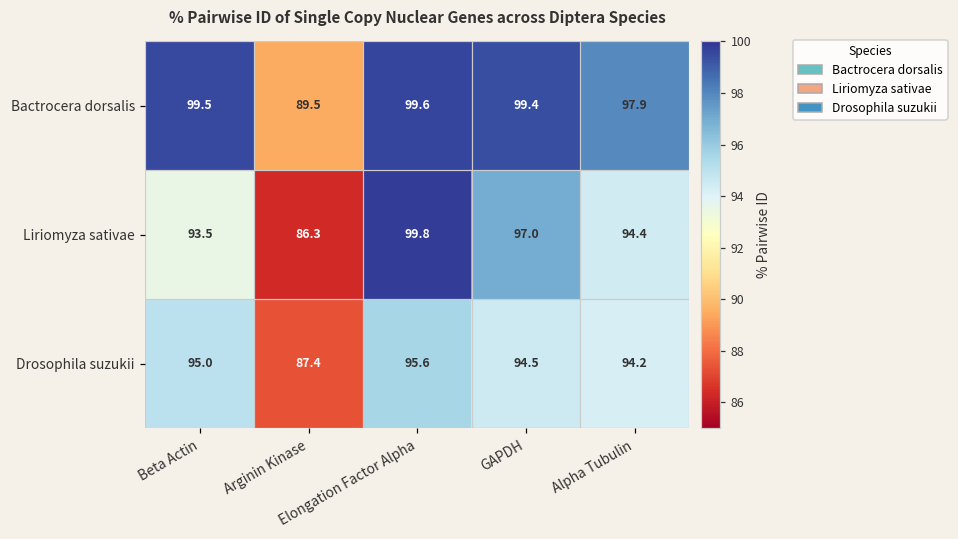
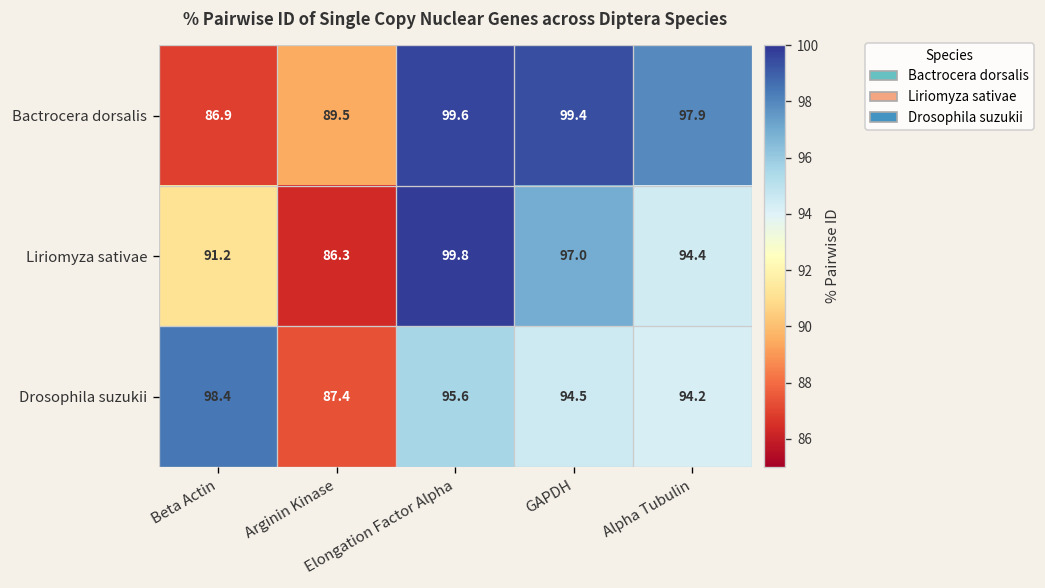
  {
    "Bactrocera dorsalis": {
-     "Beta Actin": 99.5,
+     "Beta Actin": 86.9,
      "Arginin Kinase": 89.5,
      "Elongation Factor Alpha": 99.6,
      "GAPDH": 99.4,
      "Alpha Tubulin": 97.9
    },
    "Liriomyza sativae": {
-     "Beta Actin": 93.5,
+     "Beta Actin": 91.2,
      "Arginin Kinase": 86.3,
      "Elongation Factor Alpha": 99.8,
      "GAPDH": 97.0,
      "Alpha Tubulin": 94.4
    },
    "Drosophila suzukii": {
-     "Beta Actin": 95.0,
+     "Beta Actin": 98.4,
      "Arginin Kinase": 87.4,
      "Elongation Factor Alpha": 95.6,
      "GAPDH": 94.5,
      "Alpha Tubulin": 94.2
    }
  }
